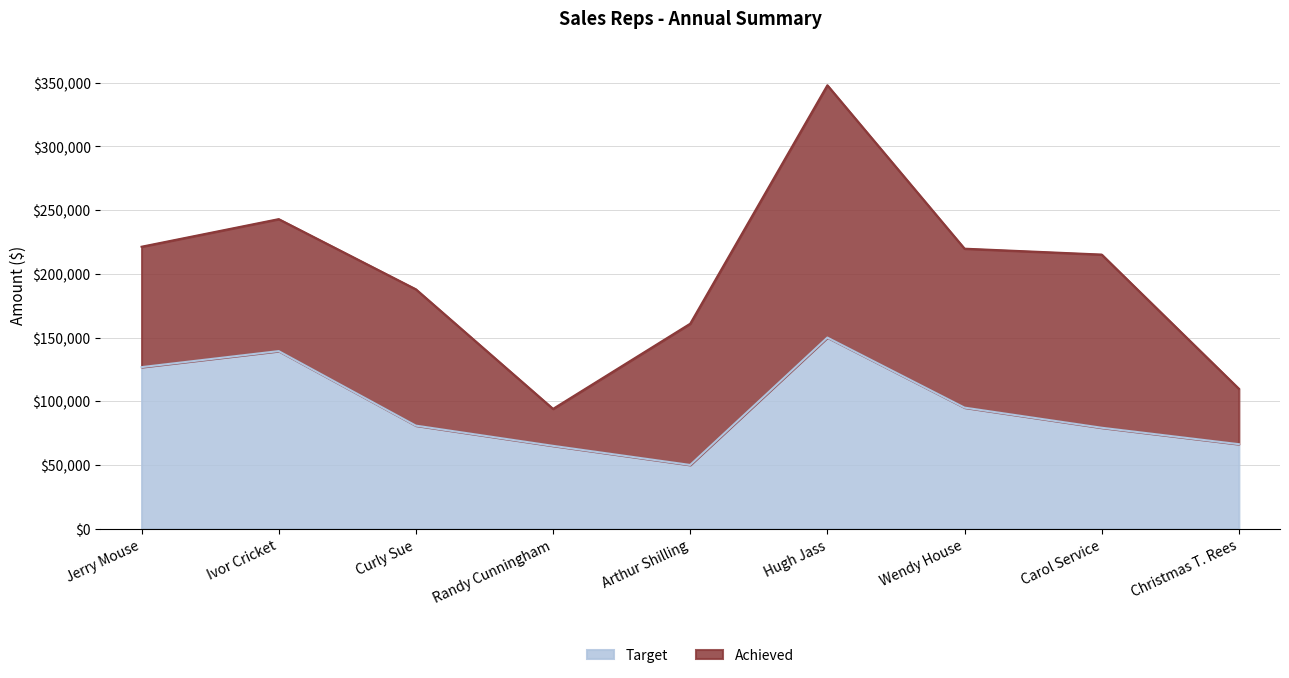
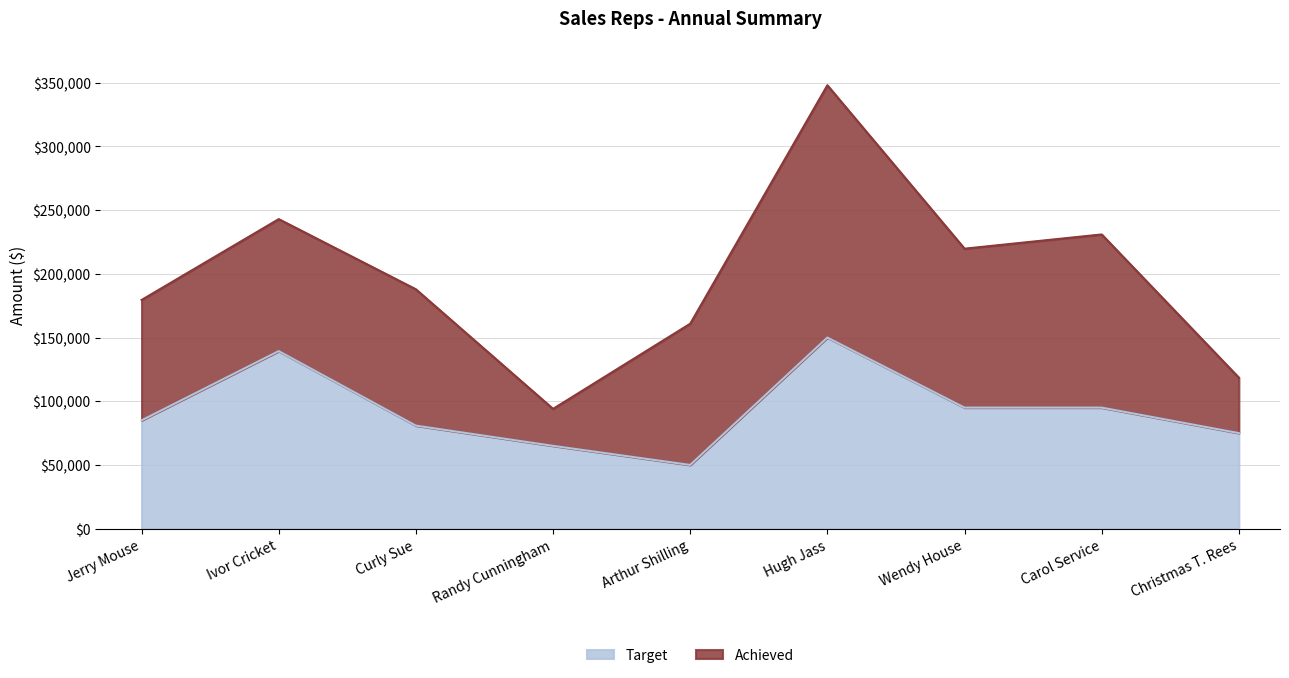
  {
    "Target": {
-     "Jerry Mouse": "$127,000",
+     "Jerry Mouse": "$85,000",
      "Ivor Cricket": "$139,000",
      "Curly Sue": "$81,000",
      "Randy Cunningham": "$65,000",
      "Arthur Shilling": "$50,000",
      "Hugh Jass": "$150,000",
      "Wendy House": "$95,000",
-     "Carol Service": "$79,000",
-     "Christmas T. Rees": "$66,000"
+     "Carol Service": "$95,000",
+     "Christmas T. Rees": "$75,000"
    },
    "Achieved": {
      "Jerry Mouse": "$95,000",
      "Ivor Cricket": "$104,000",
      "Curly Sue": "$107,000",
      "Randy Cunningham": "$29,000",
      "Arthur Shilling": "$111,000",
      "Hugh Jass": "$198,000",
      "Wendy House": "$125,000",
      "Carol Service": "$136,000",
      "Christmas T. Rees": "$43,000"
    }
  }
